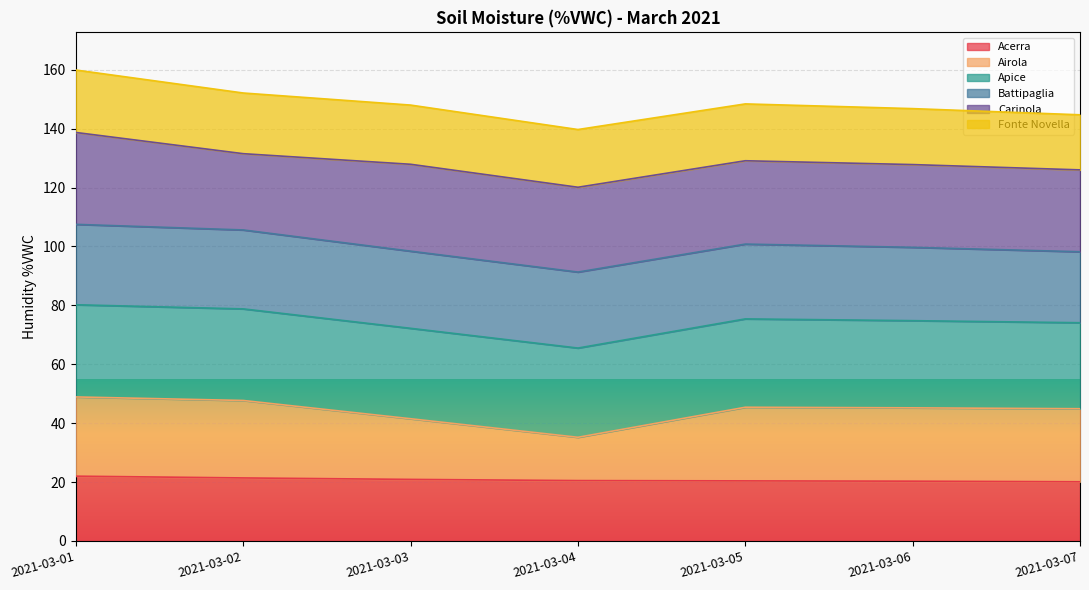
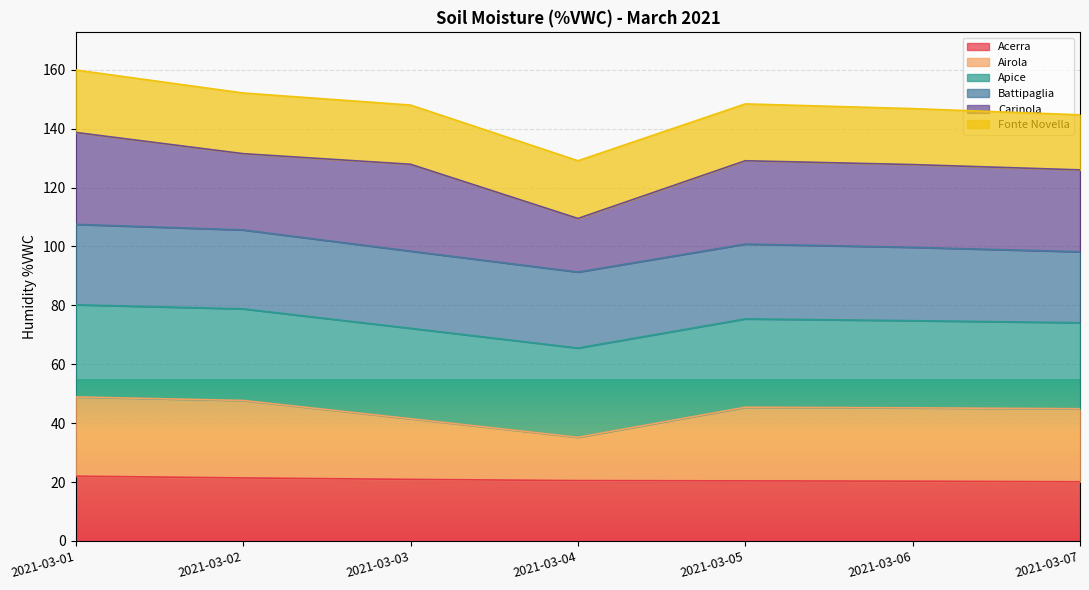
  {
    "Acerra": {
      "2021-03-01": 22,
      "2021-03-02": 21,
      "2021-03-03": 21,
      "2021-03-04": 21,
      "2021-03-05": 20,
      "2021-03-06": 20,
      "2021-03-07": 20
    },
    "Airola": {
      "2021-03-01": 27,
      "2021-03-02": 26,
      "2021-03-03": 21,
      "2021-03-04": 15,
      "2021-03-05": 25,
      "2021-03-06": 25,
      "2021-03-07": 25
    },
    "Carinola": {
      "2021-03-01": 31,
      "2021-03-02": 26,
      "2021-03-03": 30,
-     "2021-03-04": 29,
+     "2021-03-04": 18,
      "2021-03-05": 28,
      "2021-03-06": 28,
      "2021-03-07": 28
    },
    "Fonte Novella": {
      "2021-03-01": 21,
      "2021-03-02": 21,
      "2021-03-03": 20,
      "2021-03-04": 20,
      "2021-03-05": 19,
      "2021-03-06": 19,
      "2021-03-07": 19
    }
  }
